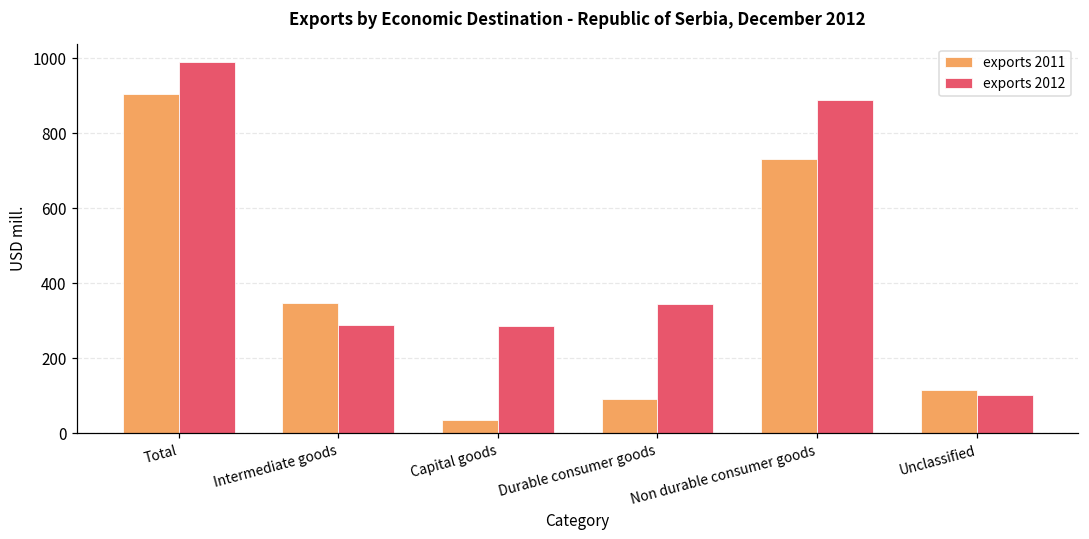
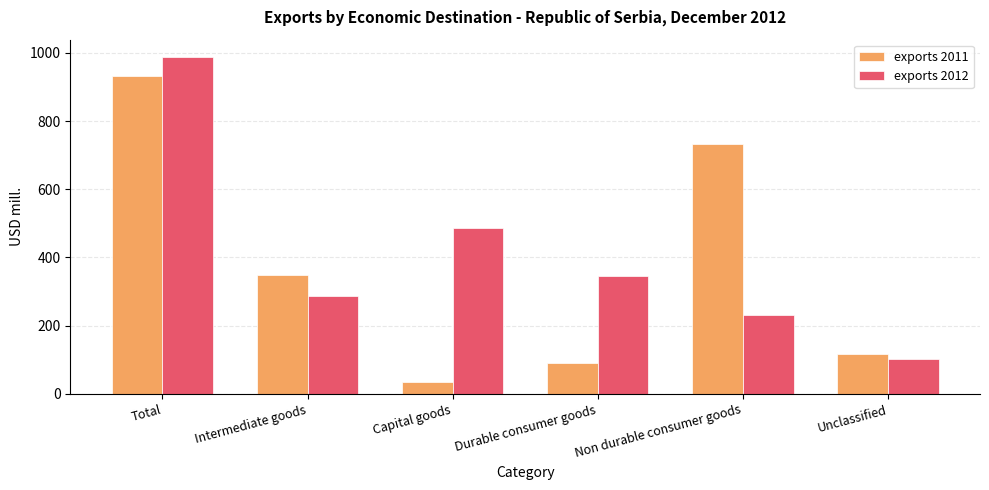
  {
    "exports 2011": {
-     "Total": 910,
+     "Total": 930,
      "Intermediate goods": 350,
      "Capital goods": 40,
      "Durable consumer goods": 90,
      "Non durable consumer goods": 730,
      "Unclassified": 120
    },
    "exports 2012": {
      "Total": 990,
      "Intermediate goods": 290,
-     "Capital goods": 290,
+     "Capital goods": 490,
      "Durable consumer goods": 340,
-     "Non durable consumer goods": 890,
+     "Non durable consumer goods": 230,
      "Unclassified": 100
    }
  }
